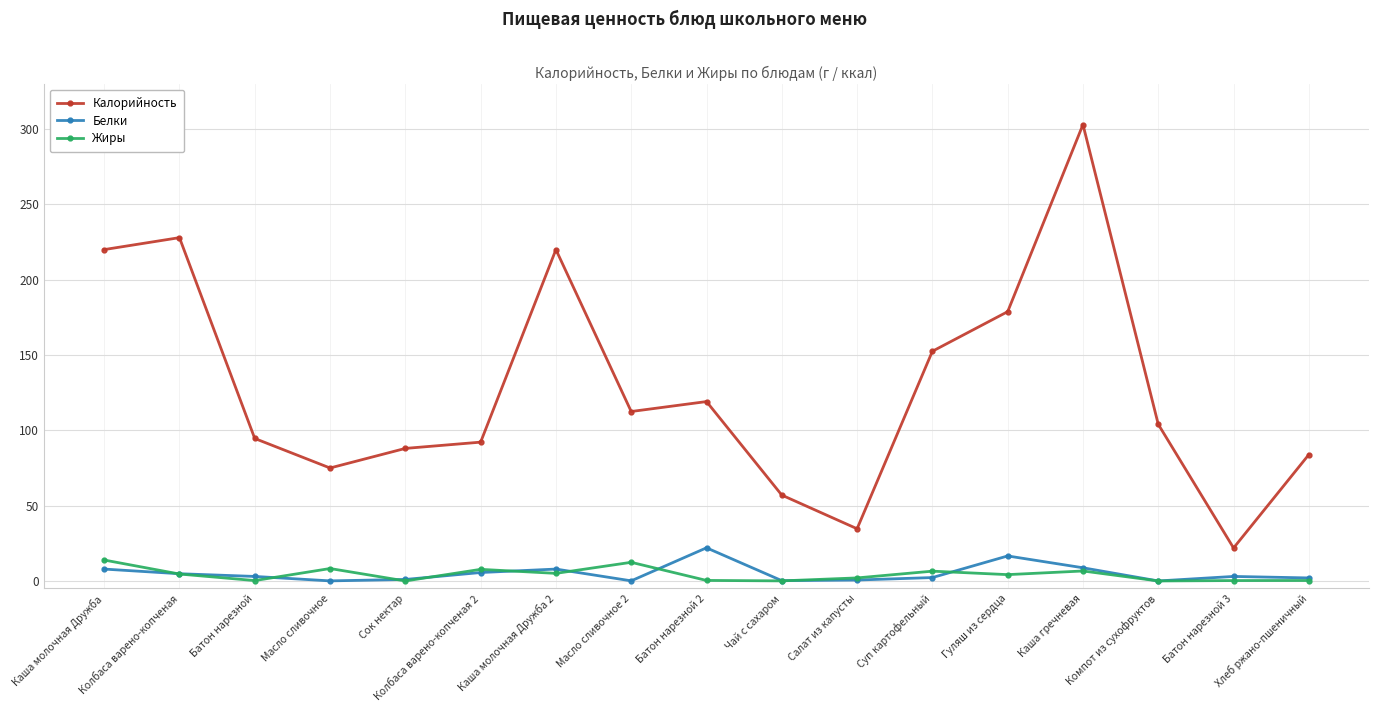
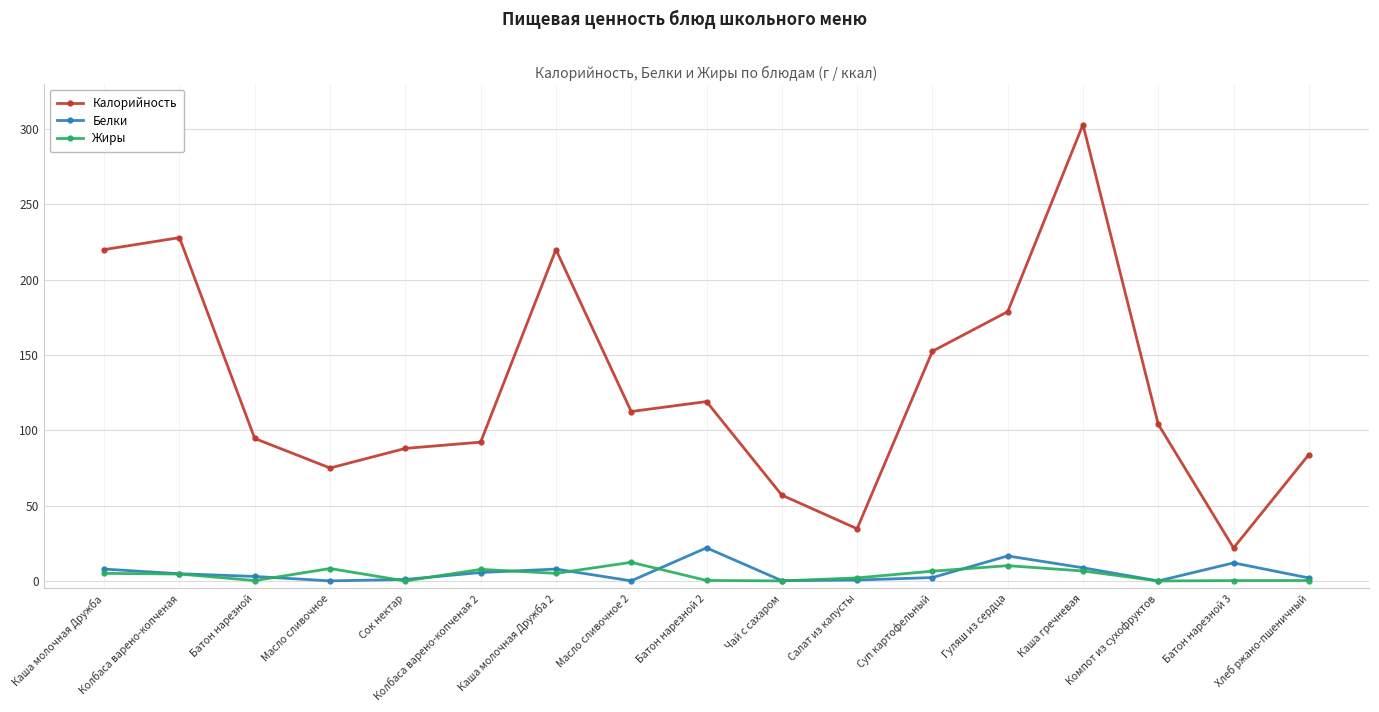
  {
    "Калорийность": {
      "Каша молочная Дружба": 220,
      "Колбаса варено-копченая": 228,
      "Батон нарезной": 95,
      "Масло сливочное": 75,
      "Сок нектар": 88,
      "Колбаса варено-копченая 2": 92,
      "Каша молочная Дружба 2": 220,
      "Масло сливочное 2": 113,
      "Батон нарезной 2": 119,
      "Чай с сахаром": 57,
      "Салат из капусты": 35,
      "Суп картофельный": 153,
      "Гуляш из сердца": 179,
      "Каша гречневая": 303,
      "Компот из сухофруктов": 104,
      "Батон нарезной 3": 22,
      "Хлеб ржано-пшеничный": 84
    },
    "Белки": {
      "Каша молочная Дружба": 8,
      "Батон нарезной": 3,
      "Масло сливочное": 0,
      "Колбаса варено-копченая 2": 6,
      "Каша молочная Дружба 2": 8,
      "Масло сливочное 2": 0,
      "Батон нарезной 2": 22,
      "Суп картофельный": 2,
      "Гуляш из сердца": 17,
      "Каша гречневая": 9,
-     "Батон нарезной 3": 3,
+     "Батон нарезной 3": 12,
      "Хлеб ржано-пшеничный": 2
    },
    "Жиры": {
-     "Каша молочная Дружба": 14,
+     "Каша молочная Дружба": 5,
      "Батон нарезной": 0,
      "Масло сливочное": 8,
      "Колбаса варено-копченая 2": 8,
      "Каша молочная Дружба 2": 5,
      "Масло сливочное 2": 12,
      "Батон нарезной 2": 0,
      "Суп картофельный": 7,
-     "Гуляш из сердца": 4,
+     "Гуляш из сердца": 10,
      "Каша гречневая": 7,
      "Батон нарезной 3": 0,
      "Хлеб ржано-пшеничный": 0
    }
  }
